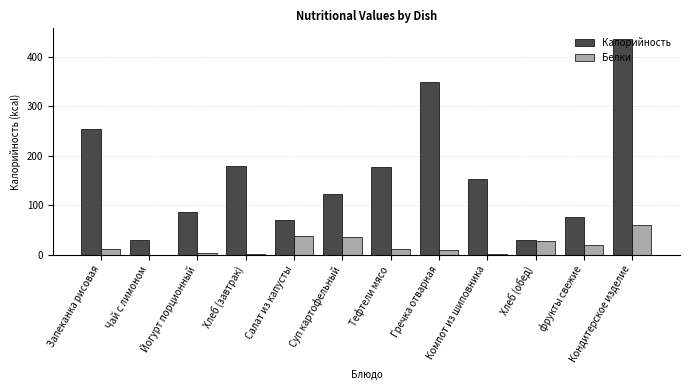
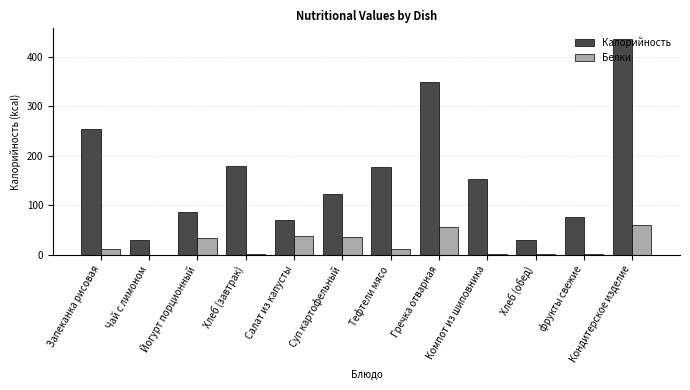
  {
    "Калорийность": {
      "Запеканка рисовая": 250,
      "Чай с лимоном": 30,
      "Йогурт порционный": 90,
      "Хлеб (завтрак)": 180,
      "Салат из капусты": 70,
      "Суп картофельный": 120,
      "Тефтели мясо": 180,
      "Гречка отварная": 350,
      "Компот из шиповника": 150,
      "Хлеб (обед)": 30,
      "фрукты свежие": 80,
      "Кондитерское изделие": 440
    },
    "Белки": {
      "Запеканка рисовая": 10,
-     "Йогурт порционный": 0,
+     "Йогурт порционный": 30,
      "Салат из капусты": 40,
      "Суп картофельный": 40,
      "Тефтели мясо": 10,
-     "Гречка отварная": 10,
-     "Хлеб (обед)": 30,
-     "фрукты свежие": 20,
+     "Гречка отварная": 60,
+     "Хлеб (обед)": 0,
+     "фрукты свежие": 0,
      "Кондитерское изделие": 60
    }
  }
